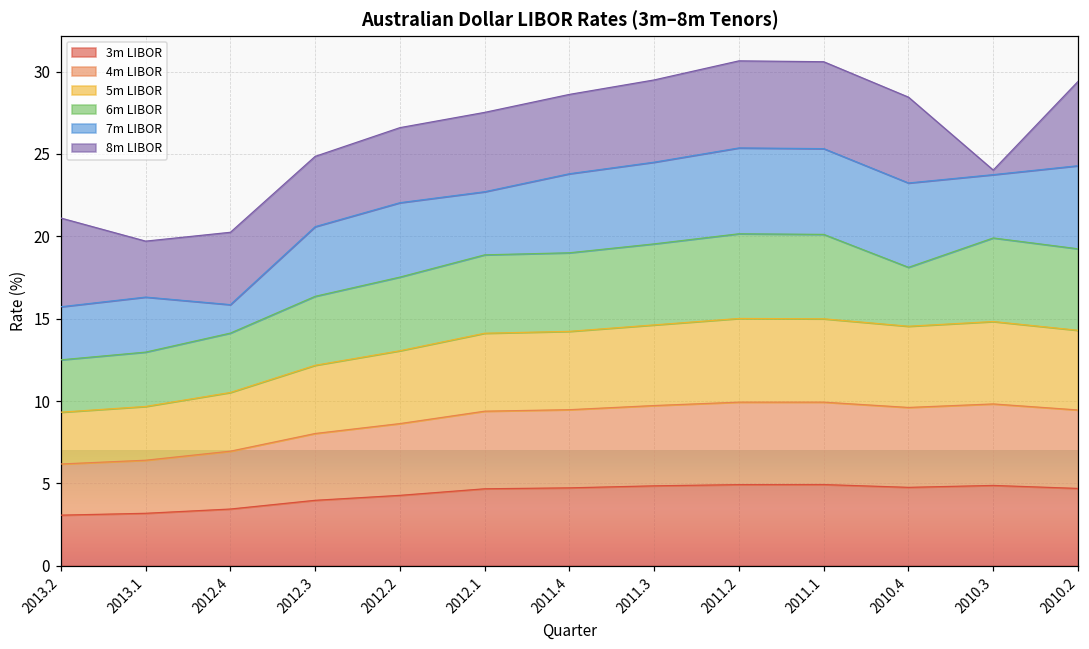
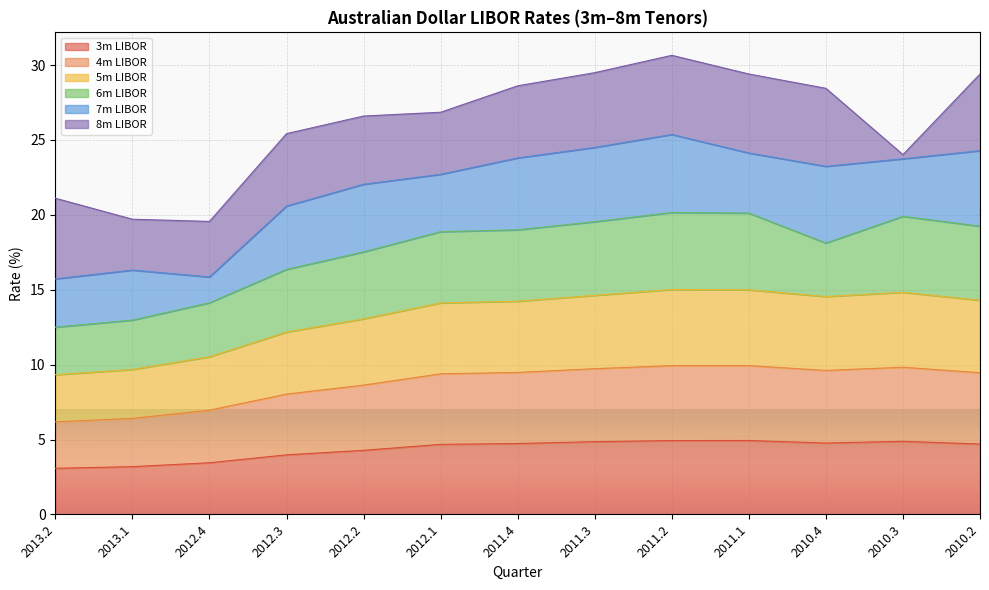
  {
    "6m LIBOR": {
      "2013.2": 3.2,
      "2013.1": 3.3,
      "2012.4": 3.6,
      "2012.3": 4.2,
      "2012.2": 4.5,
      "2012.1": 4.8,
      "2011.4": 4.8,
      "2011.3": 4.9,
      "2011.2": 5.1,
      "2011.1": 5.1,
      "2010.4": 3.6,
      "2010.3": 5.1,
      "2010.2": 4.9
    },
    "7m LIBOR": {
      "2013.2": 3.2,
      "2013.1": 3.3,
      "2012.4": 1.7,
      "2012.3": 4.2,
      "2012.2": 4.5,
      "2012.1": 3.8,
      "2011.4": 4.8,
      "2011.3": 5.0,
      "2011.2": 5.2,
-     "2011.1": 5.2,
+     "2011.1": 4.0,
      "2010.4": 5.1,
      "2010.3": 3.8,
      "2010.2": 5.0
    },
    "8m LIBOR": {
      "2013.2": 5.4,
      "2013.1": 3.4,
-     "2012.4": 4.4,
-     "2012.3": 4.3,
+     "2012.4": 3.7,
+     "2012.3": 4.8,
      "2012.2": 4.6,
-     "2012.1": 4.8,
+     "2012.1": 4.1,
      "2011.4": 4.8,
      "2011.3": 5.0,
      "2011.2": 5.3,
      "2011.1": 5.3,
      "2010.4": 5.2,
      "2010.3": 0.3,
      "2010.2": 5.1
    }
  }
